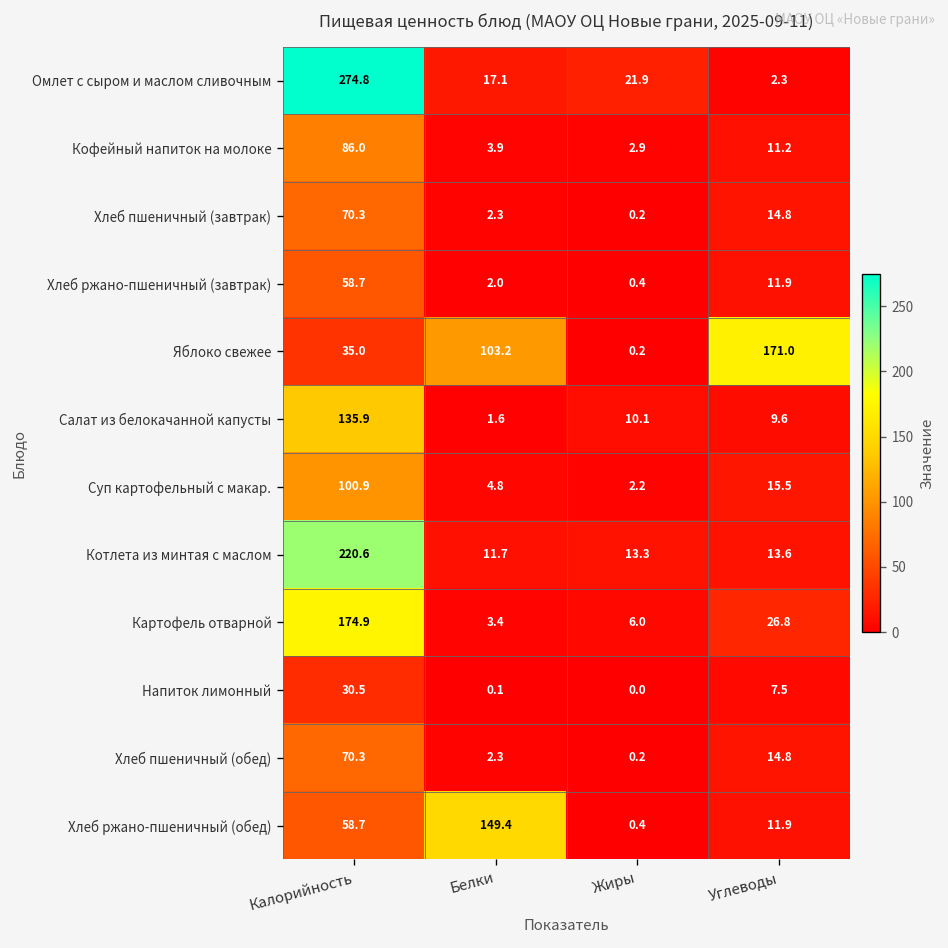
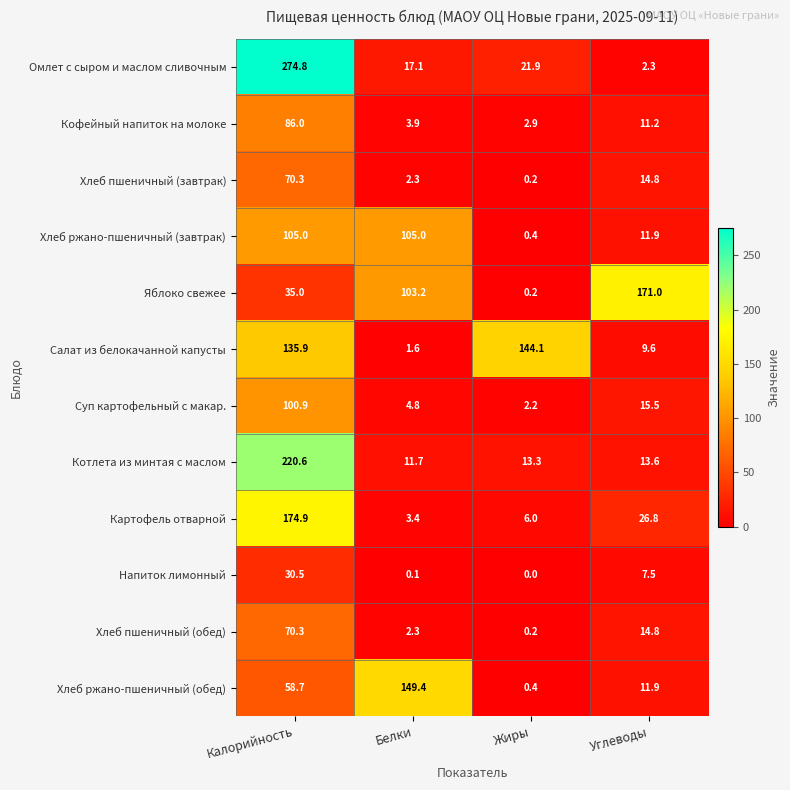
  {
    "Омлет с сыром и маслом сливочным": {
      "Калорийность": 274.8,
      "Белки": 17.1,
      "Жиры": 21.9,
      "Углеводы": 2.3
    },
    "Кофейный напиток на молоке": {
      "Калорийность": 86.0,
      "Белки": 3.9,
      "Жиры": 2.9,
      "Углеводы": 11.2
    },
    "Хлеб пшеничный (завтрак)": {
      "Калорийность": 70.3,
      "Белки": 2.3,
      "Жиры": 0.2,
      "Углеводы": 14.8
    },
    "Хлеб ржано-пшеничный (завтрак)": {
-     "Калорийность": 58.7,
-     "Белки": 2.0,
+     "Калорийность": 105.0,
+     "Белки": 105.0,
      "Жиры": 0.4,
      "Углеводы": 11.9
    },
    "Яблоко свежее": {
      "Калорийность": 35.0,
      "Белки": 103.2,
      "Жиры": 0.2,
      "Углеводы": 171.0
    },
    "Салат из белокачанной капусты": {
      "Калорийность": 135.9,
      "Белки": 1.6,
-     "Жиры": 10.1,
+     "Жиры": 144.1,
      "Углеводы": 9.6
    },
    "Суп картофельный с макар.": {
      "Калорийность": 100.9,
      "Белки": 4.8,
      "Жиры": 2.2,
      "Углеводы": 15.5
    },
    "Котлета из минтая с маслом": {
      "Калорийность": 220.6,
      "Белки": 11.7,
      "Жиры": 13.3,
      "Углеводы": 13.6
    },
    "Картофель отварной": {
      "Калорийность": 174.9,
      "Белки": 3.4,
      "Жиры": 6.0,
      "Углеводы": 26.8
    },
    "Напиток лимонный": {
      "Калорийность": 30.5,
      "Белки": 0.1,
      "Жиры": 0.0,
      "Углеводы": 7.5
    },
    "Хлеб пшеничный (обед)": {
      "Калорийность": 70.3,
      "Белки": 2.3,
      "Жиры": 0.2,
      "Углеводы": 14.8
    },
    "Хлеб ржано-пшеничный (обед)": {
      "Калорийность": 58.7,
      "Белки": 149.4,
      "Жиры": 0.4,
      "Углеводы": 11.9
    }
  }
